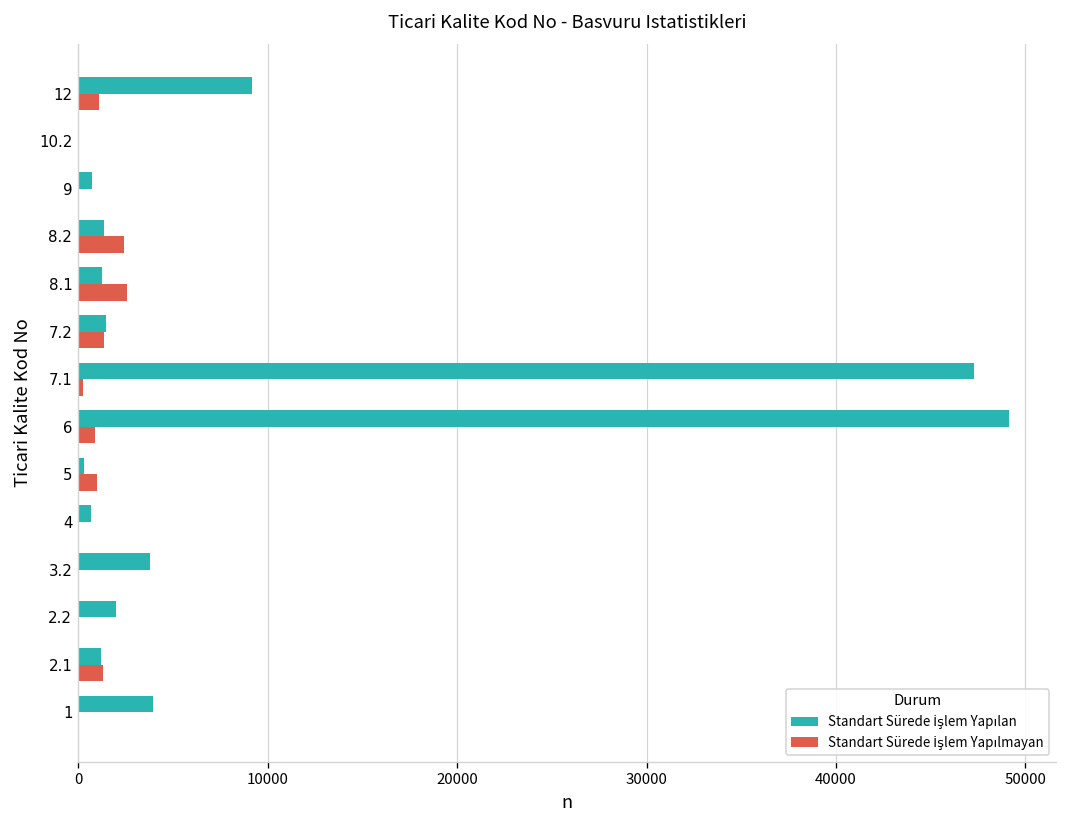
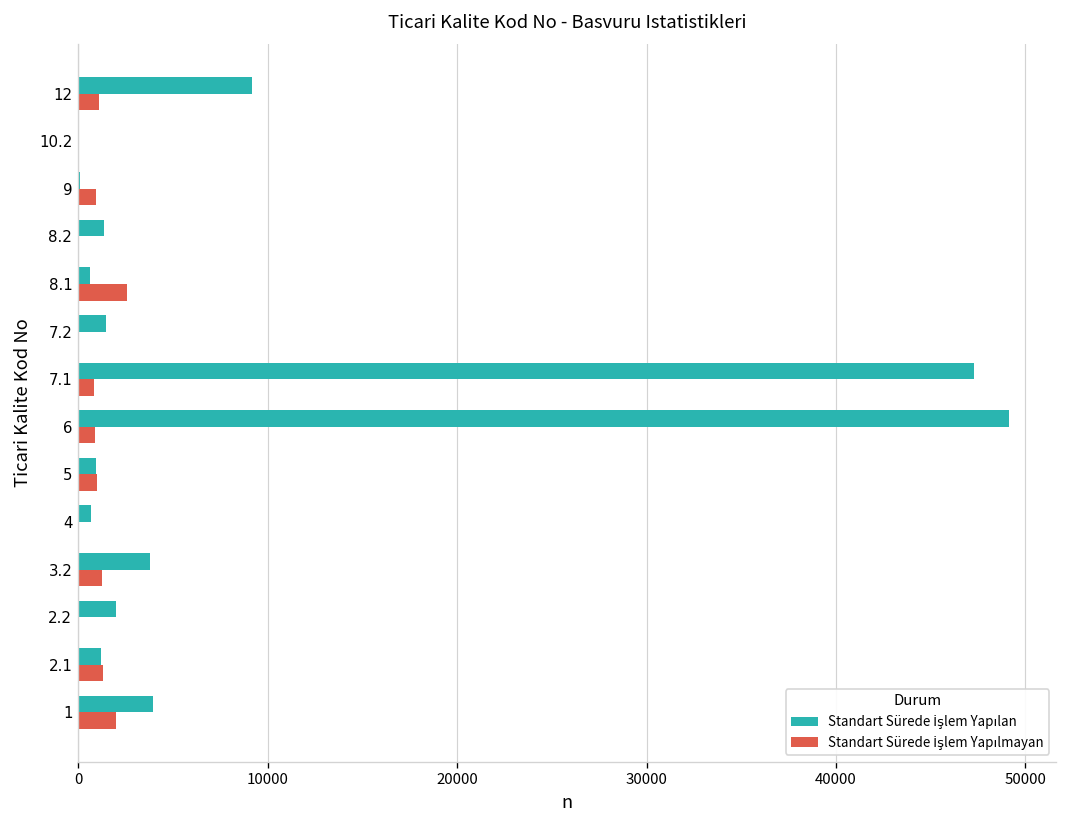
  {
    "Standart Sürede İşlem Yapılan": {
      "12": 9100,
-     "9": 700,
+     "9": 100,
      "8.2": 1400,
-     "8.1": 1300,
+     "8.1": 600,
      "7.2": 1500,
      "7.1": 47300,
      "6": 49200,
-     "5": 300,
+     "5": 900,
      "4": 700,
      "3.2": 3800,
      "2.2": 2000,
      "2.1": 1200,
      "1": 4000
    },
    "Standart Sürede İşlem Yapılmayan": {
      "12": 1100,
      "10.2": 0,
-     "9": 0,
-     "8.2": 2400,
+     "9": 1000,
+     "8.2": 0,
      "8.1": 2600,
-     "7.2": 1300,
-     "7.1": 200,
+     "7.2": 0,
+     "7.1": 800,
      "6": 900,
      "5": 1000,
      "4": 0,
-     "3.2": 0,
+     "3.2": 1300,
      "2.2": 0,
      "2.1": 1300,
-     "1": 0
+     "1": 2000
    }
  }
